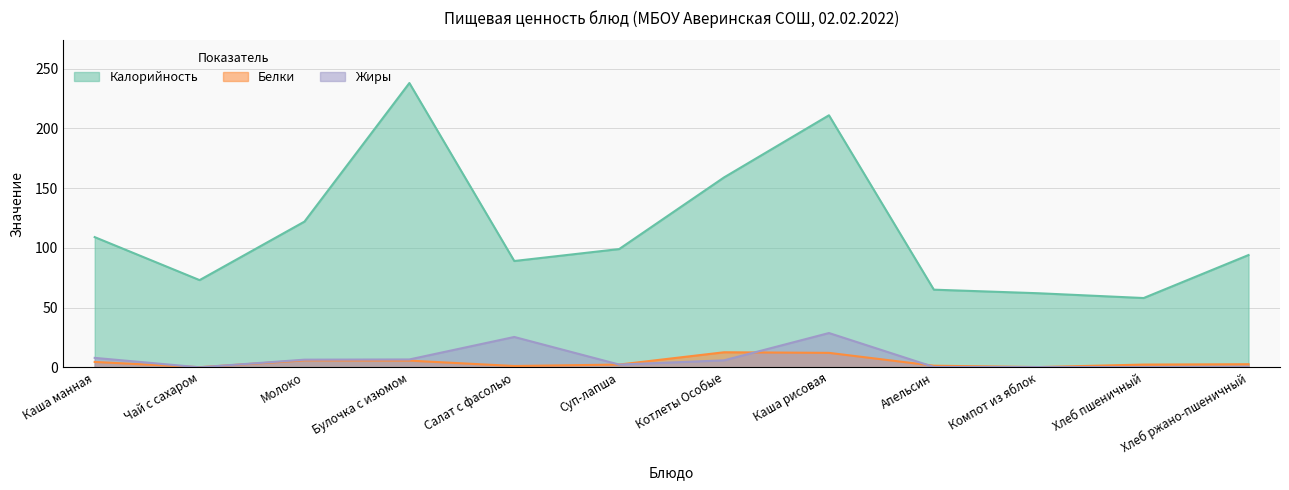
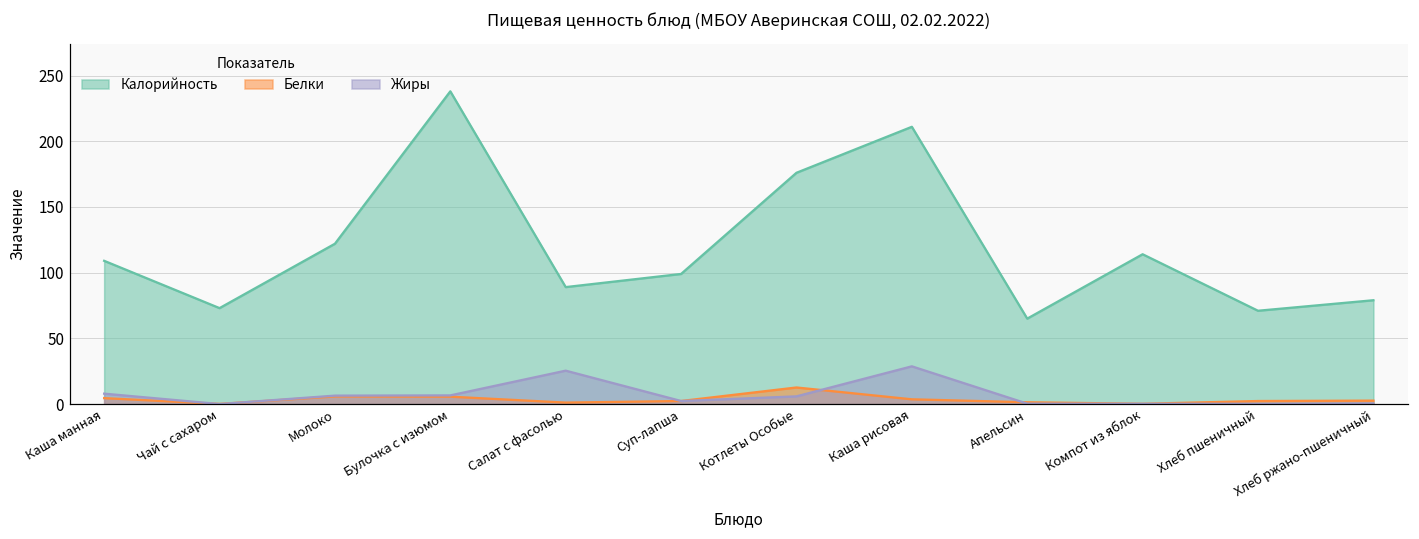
  {
    "Калорийность": {
      "Каша манная": 109,
      "Чай с сахаром": 73,
      "Молоко": 122,
      "Булочка с изюмом": 238,
      "Салат с фасолью": 89,
      "Суп-лапша": 99,
-     "Котлеты Особые": 159,
+     "Котлеты Особые": 176,
      "Каша рисовая": 211,
      "Апельсин": 65,
-     "Компот из яблок": 62,
-     "Хлеб пшеничный": 58,
-     "Хлеб ржано-пшеничный": 94
+     "Компот из яблок": 114,
+     "Хлеб пшеничный": 71,
+     "Хлеб ржано-пшеничный": 79
    },
    "Белки": {
      "Каша манная": 5,
      "Салат с фасолью": 1,
      "Котлеты Особые": 13,
-     "Каша рисовая": 12
+     "Каша рисовая": 4
    },
    "Жиры": {
      "Каша манная": 8,
      "Салат с фасолью": 25,
      "Котлеты Особые": 6,
      "Каша рисовая": 29
    }
  }
